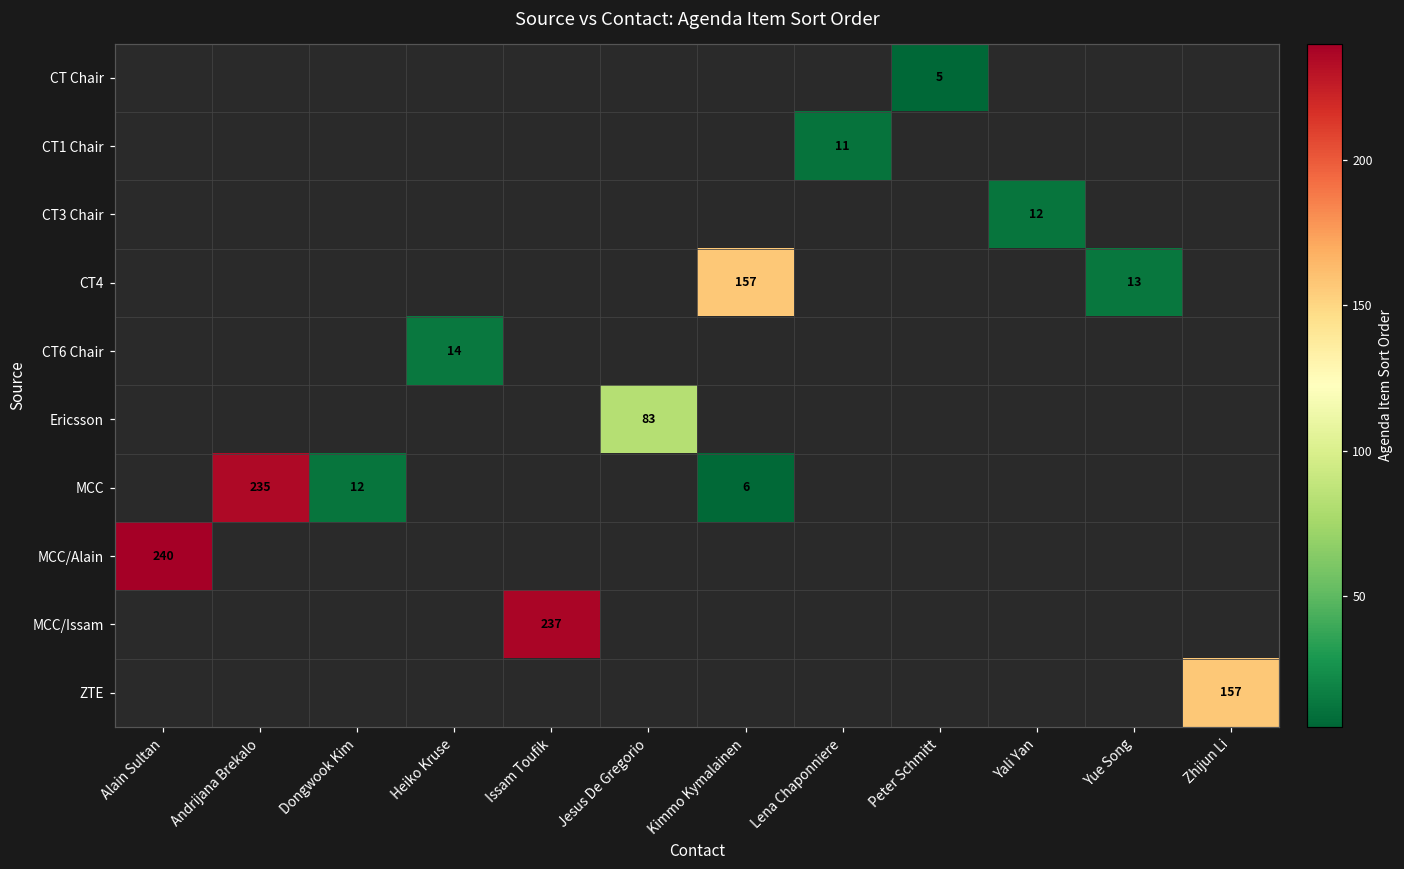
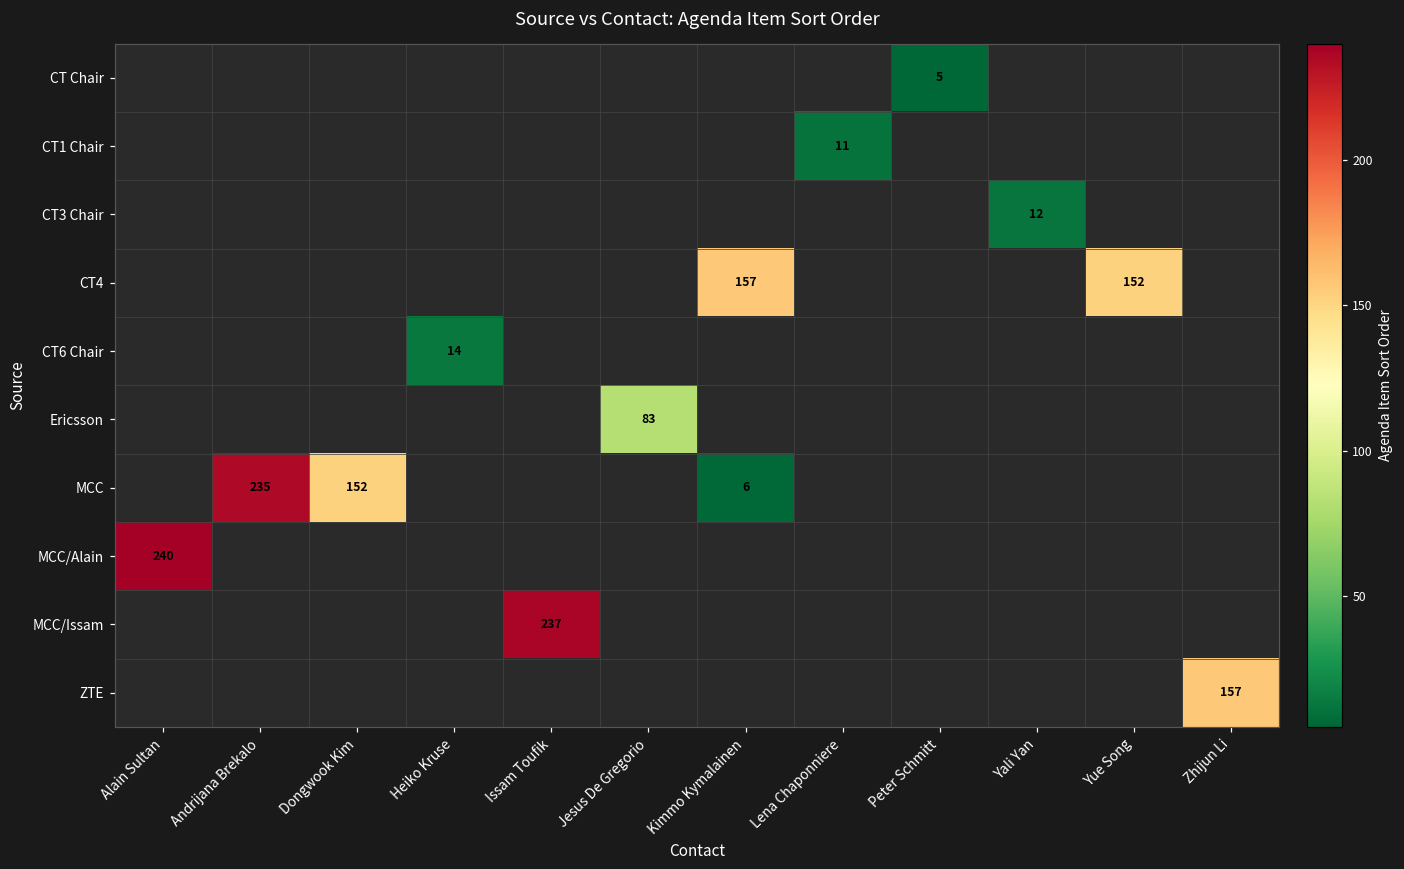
  {
    "CT Chair": {
      "Peter Schmitt": 5
    },
    "CT1 Chair": {
      "Lena Chaponniere": 11
    },
    "CT3 Chair": {
      "Yali Yan": 12
    },
    "CT4": {
      "Kimmo Kymalainen": 157,
-     "Yue Song": 13
+     "Yue Song": 152
    },
    "CT6 Chair": {
      "Heiko Kruse": 14
    },
    "Ericsson": {
      "Jesus De Gregorio": 83
    },
    "MCC": {
      "Andrijana Brekalo": 235,
-     "Dongwook Kim": 12,
+     "Dongwook Kim": 152,
      "Kimmo Kymalainen": 6
    },
    "MCC/Alain": {
      "Alain Sultan": 240
    },
    "MCC/Issam": {
      "Issam Toufik": 237
    },
    "ZTE": {
      "Zhijun Li": 157
    }
  }
